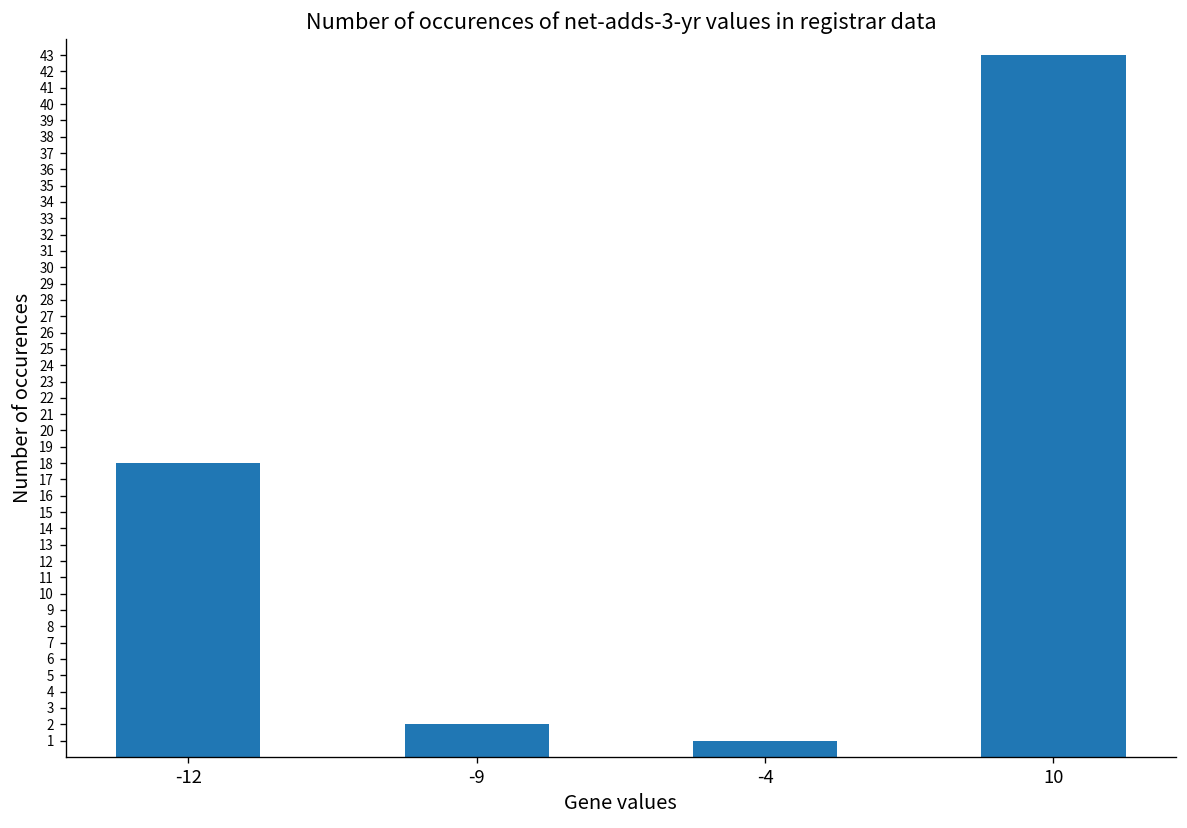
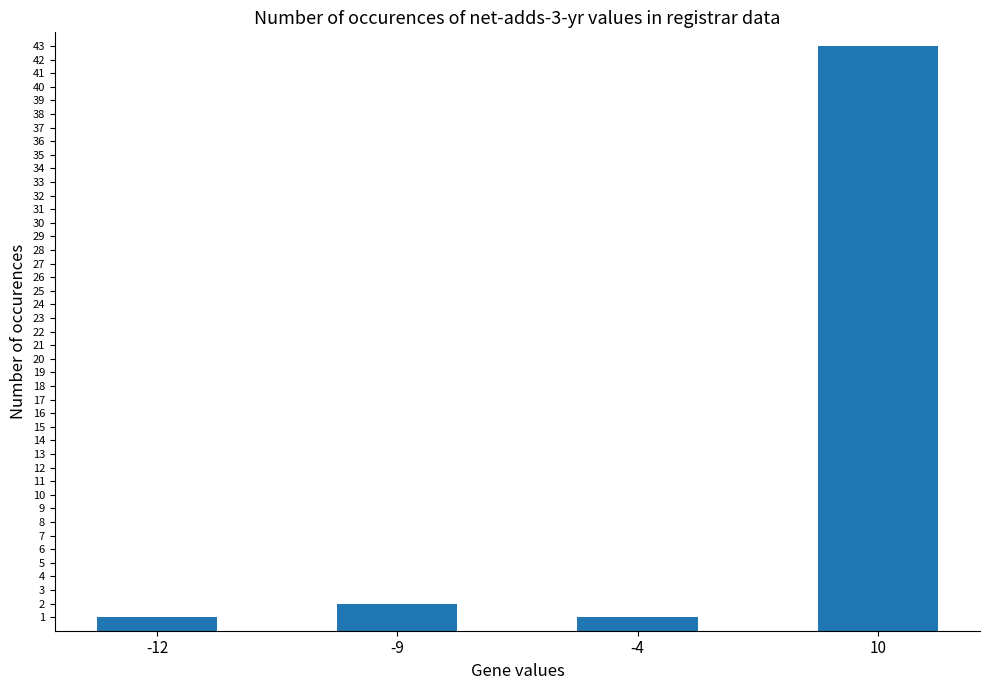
  {
-   "-12": 18,
+   "-12": 1,
    "-9": 2,
    "-4": 1,
    "10": 43
  }
